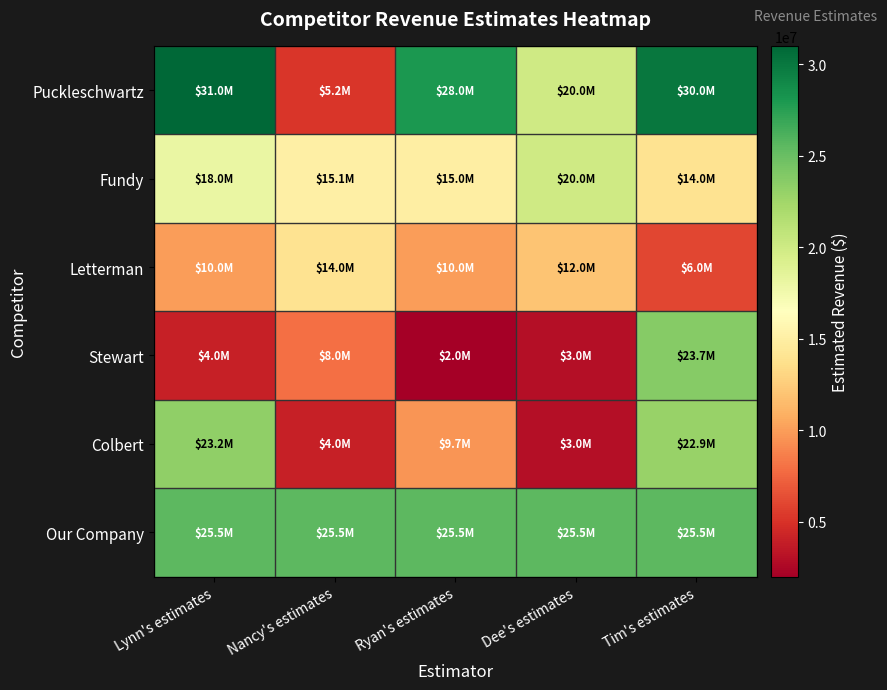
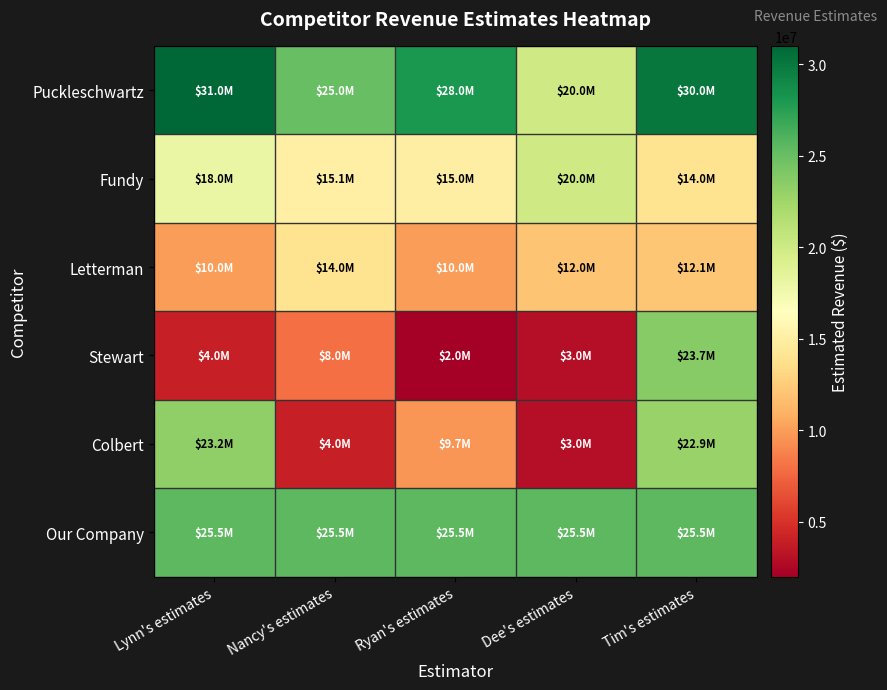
  {
    "Puckleschwartz": {
      "Lynn's estimates": "$31.0M",
-     "Nancy's estimates": "$5.2M",
+     "Nancy's estimates": "$25.0M",
      "Ryan's estimates": "$28.0M",
      "Dee's estimates": "$20.0M",
      "Tim's estimates": "$30.0M"
    },
    "Fundy": {
      "Lynn's estimates": "$18.0M",
      "Nancy's estimates": "$15.1M",
      "Ryan's estimates": "$15.0M",
      "Dee's estimates": "$20.0M",
      "Tim's estimates": "$14.0M"
    },
    "Letterman": {
      "Lynn's estimates": "$10.0M",
      "Nancy's estimates": "$14.0M",
      "Ryan's estimates": "$10.0M",
      "Dee's estimates": "$12.0M",
-     "Tim's estimates": "$6.0M"
+     "Tim's estimates": "$12.1M"
    },
    "Stewart": {
      "Lynn's estimates": "$4.0M",
      "Nancy's estimates": "$8.0M",
      "Ryan's estimates": "$2.0M",
      "Dee's estimates": "$3.0M",
      "Tim's estimates": "$23.7M"
    },
    "Colbert": {
      "Lynn's estimates": "$23.2M",
      "Nancy's estimates": "$4.0M",
      "Ryan's estimates": "$9.7M",
      "Dee's estimates": "$3.0M",
      "Tim's estimates": "$22.9M"
    },
    "Our Company": {
      "Lynn's estimates": "$25.5M",
      "Nancy's estimates": "$25.5M",
      "Ryan's estimates": "$25.5M",
      "Dee's estimates": "$25.5M",
      "Tim's estimates": "$25.5M"
    }
  }
